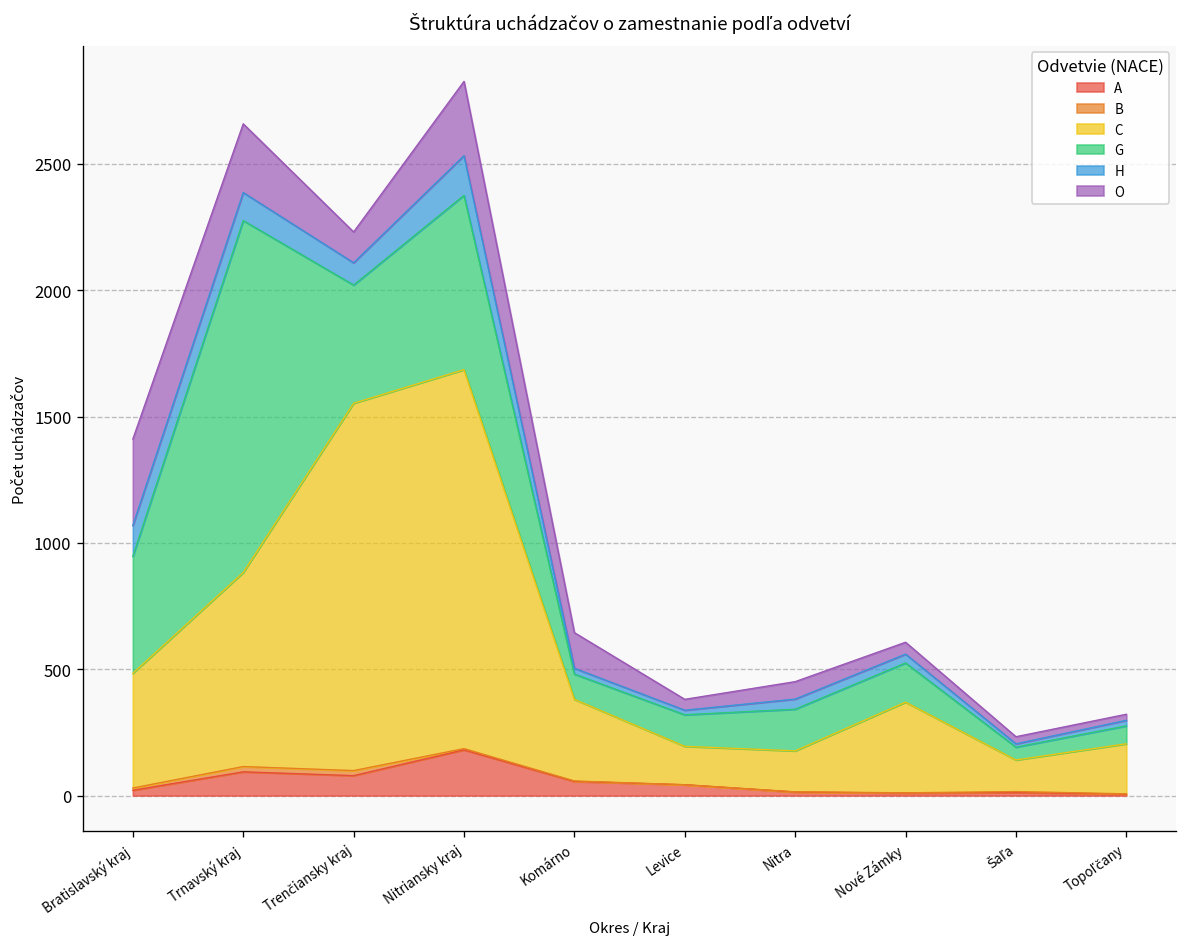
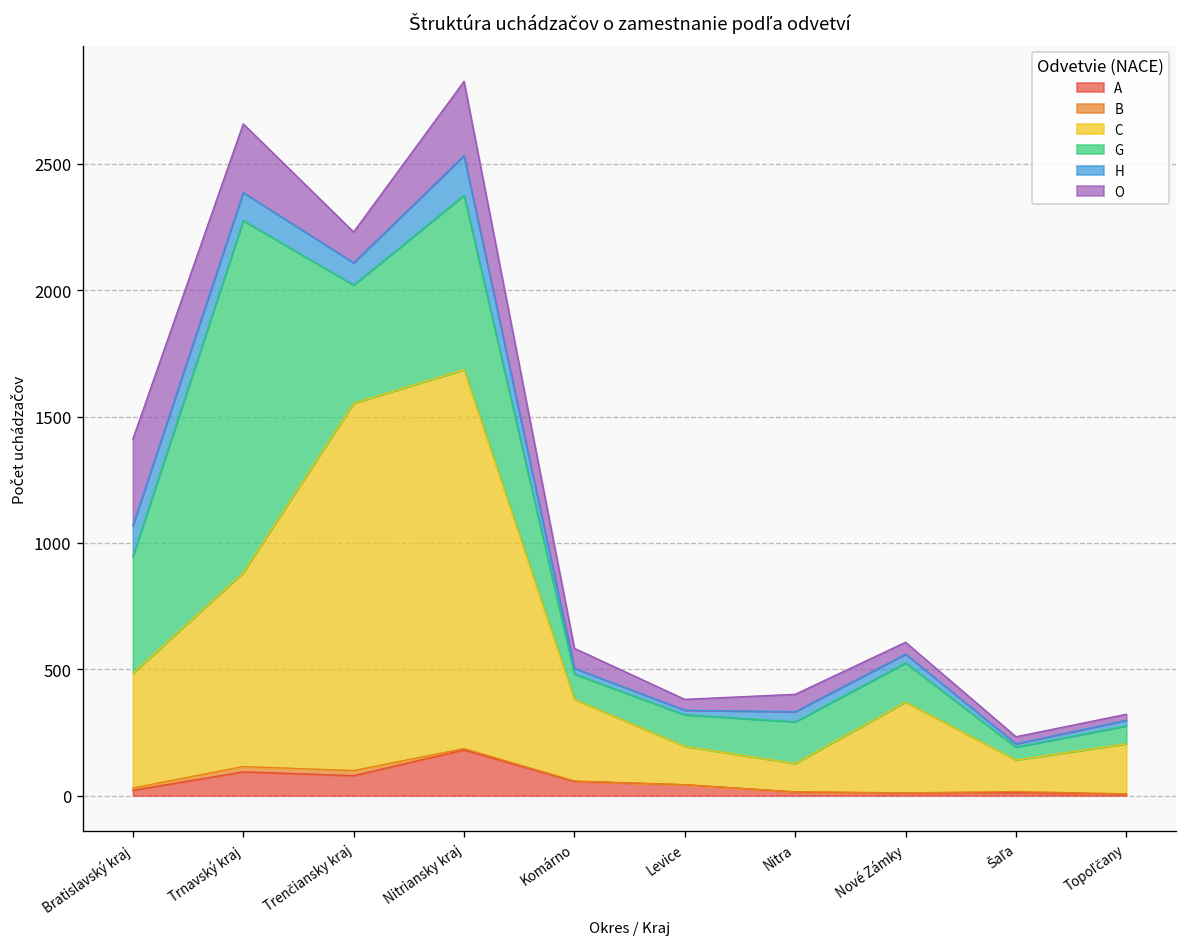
  {
    "C": {
      "Bratislavský kraj": 450,
      "Trnavský kraj": 770,
      "Trenčiansky kraj": 1450,
      "Nitriansky kraj": 1500,
      "Komárno": 320,
      "Levice": 150,
-     "Nitra": 160,
+     "Nitra": 110,
      "Nové Zámky": 360,
      "Šaľa": 130,
      "Topoľčany": 200
    },
    "G": {
      "Bratislavský kraj": 460,
      "Trnavský kraj": 1390,
      "Trenčiansky kraj": 470,
      "Nitriansky kraj": 690,
      "Komárno": 100,
      "Levice": 130,
      "Nitra": 170,
      "Nové Zámky": 160,
      "Šaľa": 50,
      "Topoľčany": 70
    },
    "H": {
      "Bratislavský kraj": 120,
      "Trnavský kraj": 110,
      "Trenčiansky kraj": 90,
      "Nitriansky kraj": 160,
      "Komárno": 20,
      "Levice": 20,
      "Nitra": 40,
      "Nové Zámky": 40,
      "Šaľa": 10,
      "Topoľčany": 20
    },
    "O": {
      "Bratislavský kraj": 340,
      "Trnavský kraj": 270,
      "Trenčiansky kraj": 120,
      "Nitriansky kraj": 290,
-     "Komárno": 140,
+     "Komárno": 80,
      "Levice": 40,
      "Nitra": 70,
      "Nové Zámky": 50,
      "Šaľa": 30,
      "Topoľčany": 20
    }
  }
